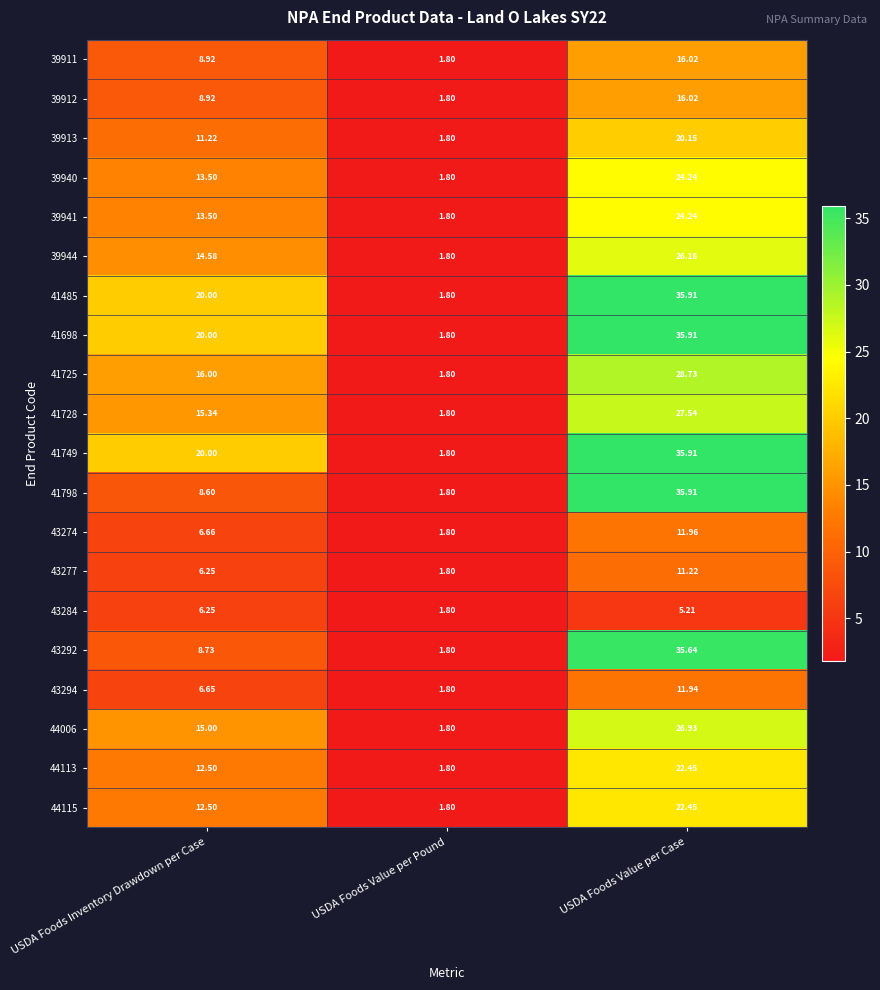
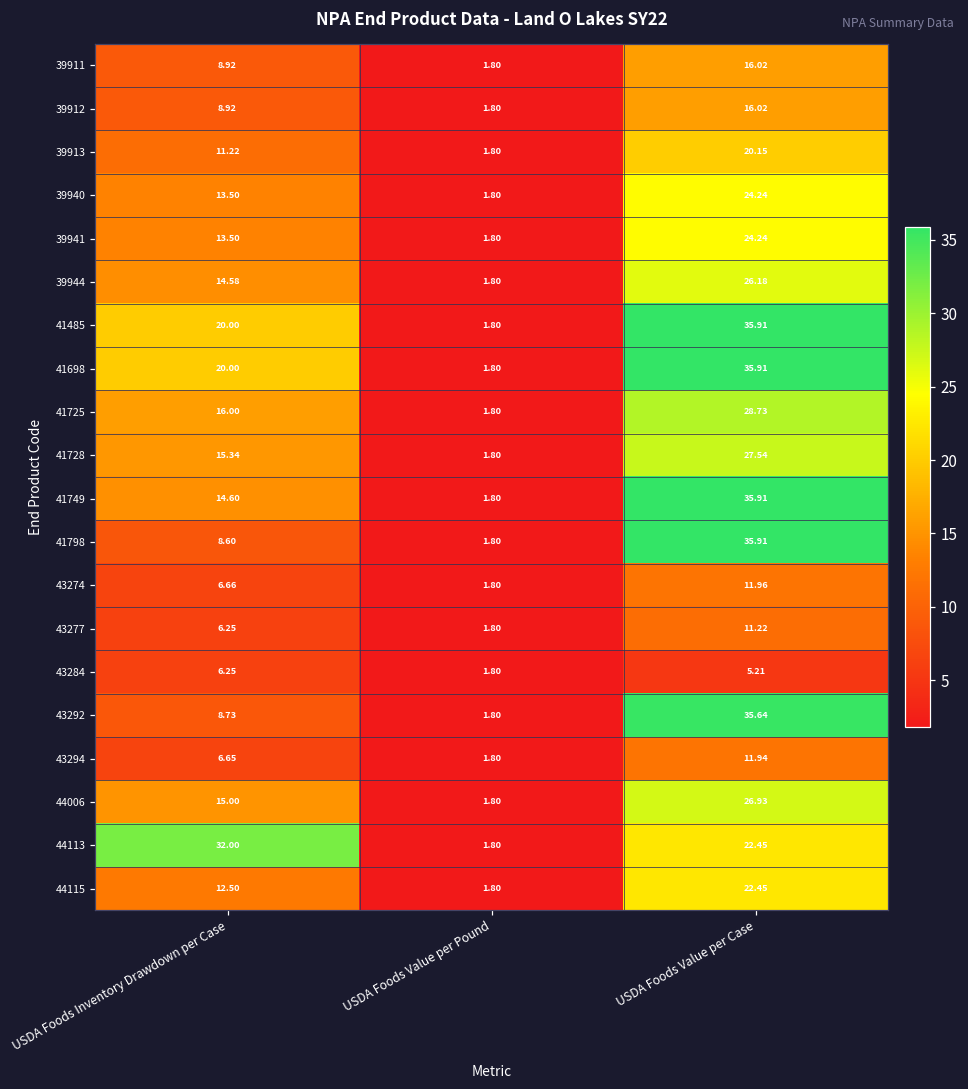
  {
    "39911": {
      "USDA Foods Inventory Drawdown per Case": 8.92,
      "USDA Foods Value per Pound": 1.80,
      "USDA Foods Value per Case": 16.02
    },
    "39912": {
      "USDA Foods Inventory Drawdown per Case": 8.92,
      "USDA Foods Value per Pound": 1.80,
      "USDA Foods Value per Case": 16.02
    },
    "39913": {
      "USDA Foods Inventory Drawdown per Case": 11.22,
      "USDA Foods Value per Pound": 1.80,
      "USDA Foods Value per Case": 20.15
    },
    "39940": {
      "USDA Foods Inventory Drawdown per Case": 13.50,
      "USDA Foods Value per Pound": 1.80,
      "USDA Foods Value per Case": 24.24
    },
    "39941": {
      "USDA Foods Inventory Drawdown per Case": 13.50,
      "USDA Foods Value per Pound": 1.80,
      "USDA Foods Value per Case": 24.24
    },
    "39944": {
      "USDA Foods Inventory Drawdown per Case": 14.58,
      "USDA Foods Value per Pound": 1.80,
      "USDA Foods Value per Case": 26.18
    },
    "41485": {
      "USDA Foods Inventory Drawdown per Case": 20.00,
      "USDA Foods Value per Pound": 1.80,
      "USDA Foods Value per Case": 35.91
    },
    "41698": {
      "USDA Foods Inventory Drawdown per Case": 20.00,
      "USDA Foods Value per Pound": 1.80,
      "USDA Foods Value per Case": 35.91
    },
    "41725": {
      "USDA Foods Inventory Drawdown per Case": 16.00,
      "USDA Foods Value per Pound": 1.80,
      "USDA Foods Value per Case": 28.73
    },
    "41728": {
      "USDA Foods Inventory Drawdown per Case": 15.34,
      "USDA Foods Value per Pound": 1.80,
      "USDA Foods Value per Case": 27.54
    },
    "41749": {
-     "USDA Foods Inventory Drawdown per Case": 20.00,
+     "USDA Foods Inventory Drawdown per Case": 14.60,
      "USDA Foods Value per Pound": 1.80,
      "USDA Foods Value per Case": 35.91
    },
    "41798": {
      "USDA Foods Inventory Drawdown per Case": 8.60,
      "USDA Foods Value per Pound": 1.80,
      "USDA Foods Value per Case": 35.91
    },
    "43274": {
      "USDA Foods Inventory Drawdown per Case": 6.66,
      "USDA Foods Value per Pound": 1.80,
      "USDA Foods Value per Case": 11.96
    },
    "43277": {
      "USDA Foods Inventory Drawdown per Case": 6.25,
      "USDA Foods Value per Pound": 1.80,
      "USDA Foods Value per Case": 11.22
    },
    "43284": {
      "USDA Foods Inventory Drawdown per Case": 6.25,
      "USDA Foods Value per Pound": 1.80,
      "USDA Foods Value per Case": 5.21
    },
    "43292": {
      "USDA Foods Inventory Drawdown per Case": 8.73,
      "USDA Foods Value per Pound": 1.80,
      "USDA Foods Value per Case": 35.64
    },
    "43294": {
      "USDA Foods Inventory Drawdown per Case": 6.65,
      "USDA Foods Value per Pound": 1.80,
      "USDA Foods Value per Case": 11.94
    },
    "44006": {
      "USDA Foods Inventory Drawdown per Case": 15.00,
      "USDA Foods Value per Pound": 1.80,
      "USDA Foods Value per Case": 26.93
    },
    "44113": {
-     "USDA Foods Inventory Drawdown per Case": 12.50,
+     "USDA Foods Inventory Drawdown per Case": 32.00,
      "USDA Foods Value per Pound": 1.80,
      "USDA Foods Value per Case": 22.45
    },
    "44115": {
      "USDA Foods Inventory Drawdown per Case": 12.50,
      "USDA Foods Value per Pound": 1.80,
      "USDA Foods Value per Case": 22.45
    }
  }
